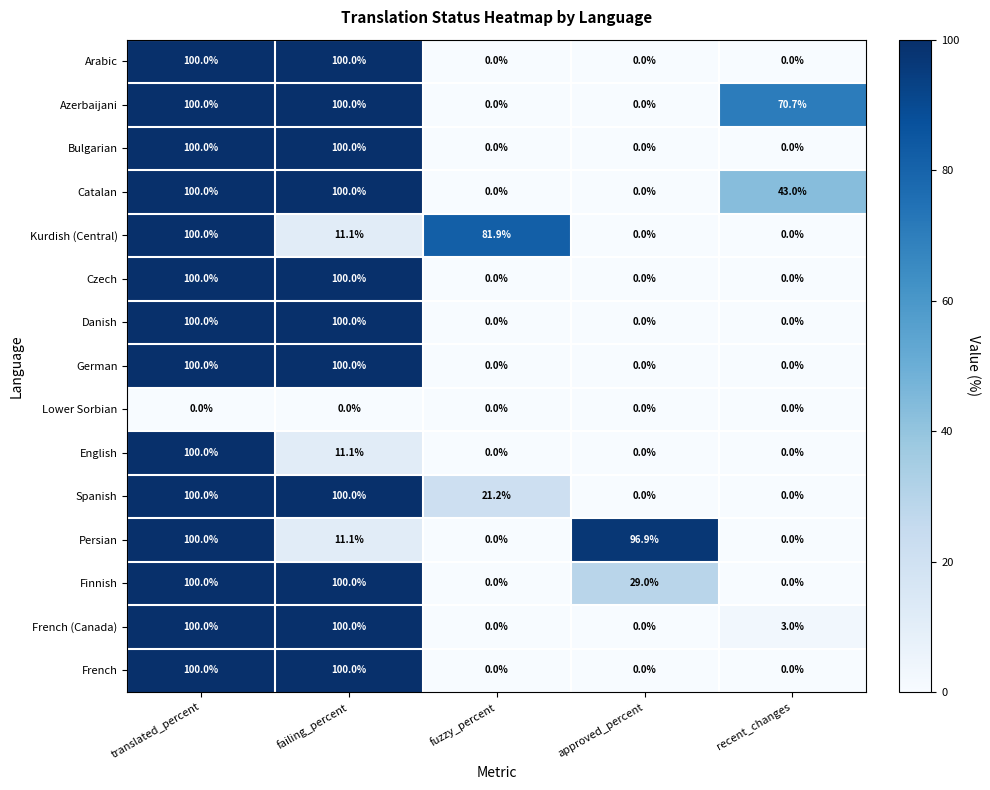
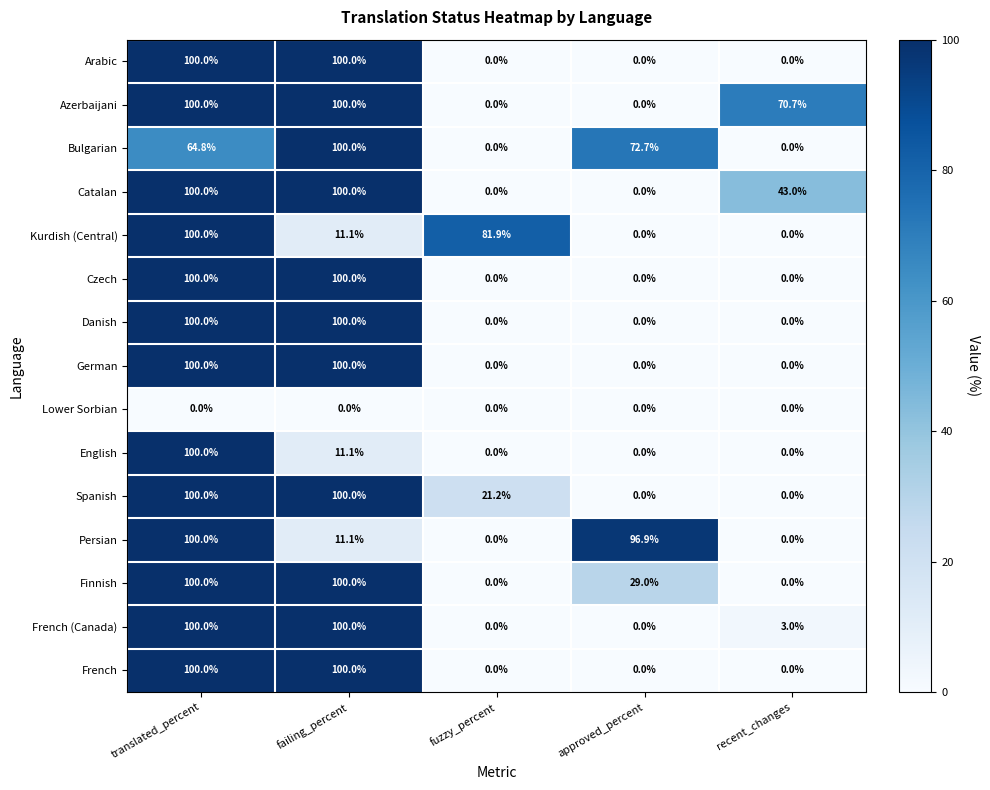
  {
    "Arabic": {
      "translated_percent": "100.0%",
      "failing_percent": "100.0%",
      "fuzzy_percent": "0.0%",
      "approved_percent": "0.0%",
      "recent_changes": "0.0%"
    },
    "Azerbaijani": {
      "translated_percent": "100.0%",
      "failing_percent": "100.0%",
      "fuzzy_percent": "0.0%",
      "approved_percent": "0.0%",
      "recent_changes": "70.7%"
    },
    "Bulgarian": {
-     "translated_percent": "100.0%",
+     "translated_percent": "64.8%",
      "failing_percent": "100.0%",
      "fuzzy_percent": "0.0%",
-     "approved_percent": "0.0%",
+     "approved_percent": "72.7%",
      "recent_changes": "0.0%"
    },
    "Catalan": {
      "translated_percent": "100.0%",
      "failing_percent": "100.0%",
      "fuzzy_percent": "0.0%",
      "approved_percent": "0.0%",
      "recent_changes": "43.0%"
    },
    "Kurdish (Central)": {
      "translated_percent": "100.0%",
      "failing_percent": "11.1%",
      "fuzzy_percent": "81.9%",
      "approved_percent": "0.0%",
      "recent_changes": "0.0%"
    },
    "Czech": {
      "translated_percent": "100.0%",
      "failing_percent": "100.0%",
      "fuzzy_percent": "0.0%",
      "approved_percent": "0.0%",
      "recent_changes": "0.0%"
    },
    "Danish": {
      "translated_percent": "100.0%",
      "failing_percent": "100.0%",
      "fuzzy_percent": "0.0%",
      "approved_percent": "0.0%",
      "recent_changes": "0.0%"
    },
    "German": {
      "translated_percent": "100.0%",
      "failing_percent": "100.0%",
      "fuzzy_percent": "0.0%",
      "approved_percent": "0.0%",
      "recent_changes": "0.0%"
    },
    "Lower Sorbian": {
      "translated_percent": "0.0%",
      "failing_percent": "0.0%",
      "fuzzy_percent": "0.0%",
      "approved_percent": "0.0%",
      "recent_changes": "0.0%"
    },
    "English": {
      "translated_percent": "100.0%",
      "failing_percent": "11.1%",
      "fuzzy_percent": "0.0%",
      "approved_percent": "0.0%",
      "recent_changes": "0.0%"
    },
    "Spanish": {
      "translated_percent": "100.0%",
      "failing_percent": "100.0%",
      "fuzzy_percent": "21.2%",
      "approved_percent": "0.0%",
      "recent_changes": "0.0%"
    },
    "Persian": {
      "translated_percent": "100.0%",
      "failing_percent": "11.1%",
      "fuzzy_percent": "0.0%",
      "approved_percent": "96.9%",
      "recent_changes": "0.0%"
    },
    "Finnish": {
      "translated_percent": "100.0%",
      "failing_percent": "100.0%",
      "fuzzy_percent": "0.0%",
      "approved_percent": "29.0%",
      "recent_changes": "0.0%"
    },
    "French (Canada)": {
      "translated_percent": "100.0%",
      "failing_percent": "100.0%",
      "fuzzy_percent": "0.0%",
      "approved_percent": "0.0%",
      "recent_changes": "3.0%"
    },
    "French": {
      "translated_percent": "100.0%",
      "failing_percent": "100.0%",
      "fuzzy_percent": "0.0%",
      "approved_percent": "0.0%",
      "recent_changes": "0.0%"
    }
  }
